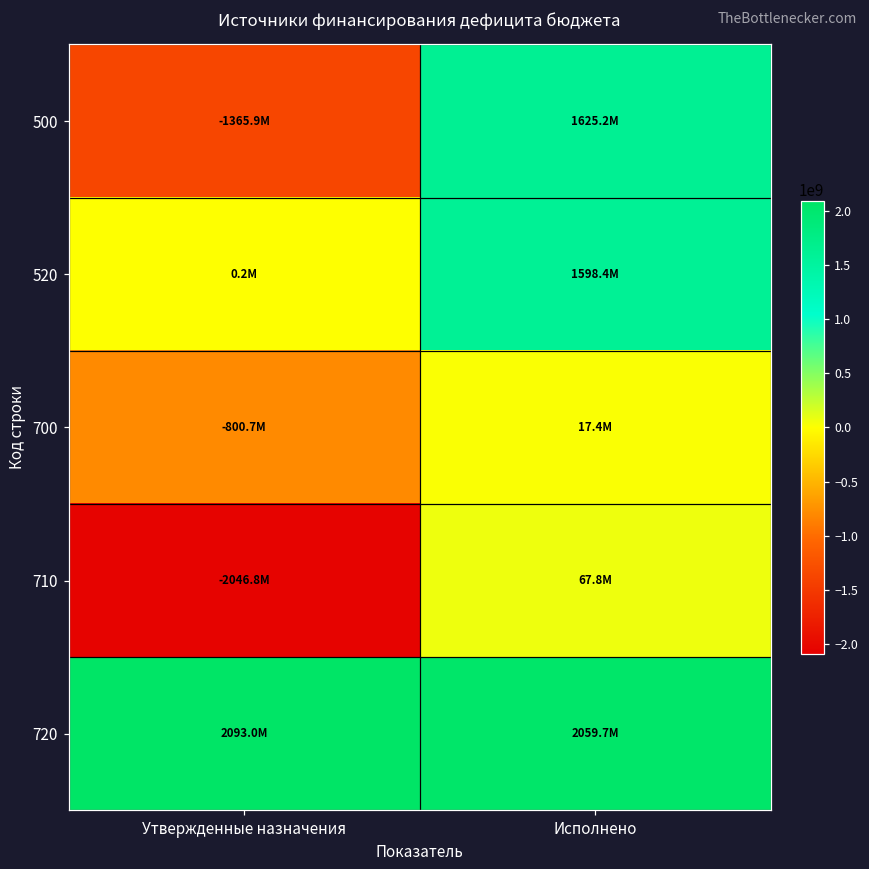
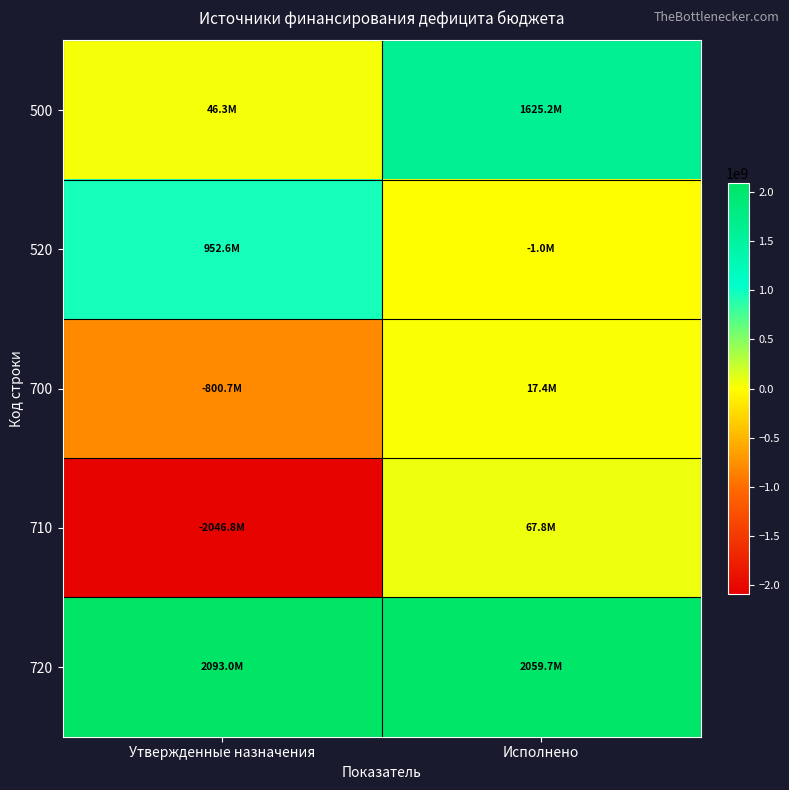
  {
    "500": {
-     "Утвержденные назначения": "-1365.9M",
+     "Утвержденные назначения": "46.3M",
      "Исполнено": "1625.2M"
    },
    "520": {
-     "Утвержденные назначения": "0.2M",
-     "Исполнено": "1598.4M"
+     "Утвержденные назначения": "952.6M",
+     "Исполнено": "-1.0M"
    },
    "700": {
      "Утвержденные назначения": "-800.7M",
      "Исполнено": "17.4M"
    },
    "710": {
      "Утвержденные назначения": "-2046.8M",
      "Исполнено": "67.8M"
    },
    "720": {
      "Утвержденные назначения": "2093.0M",
      "Исполнено": "2059.7M"
    }
  }
